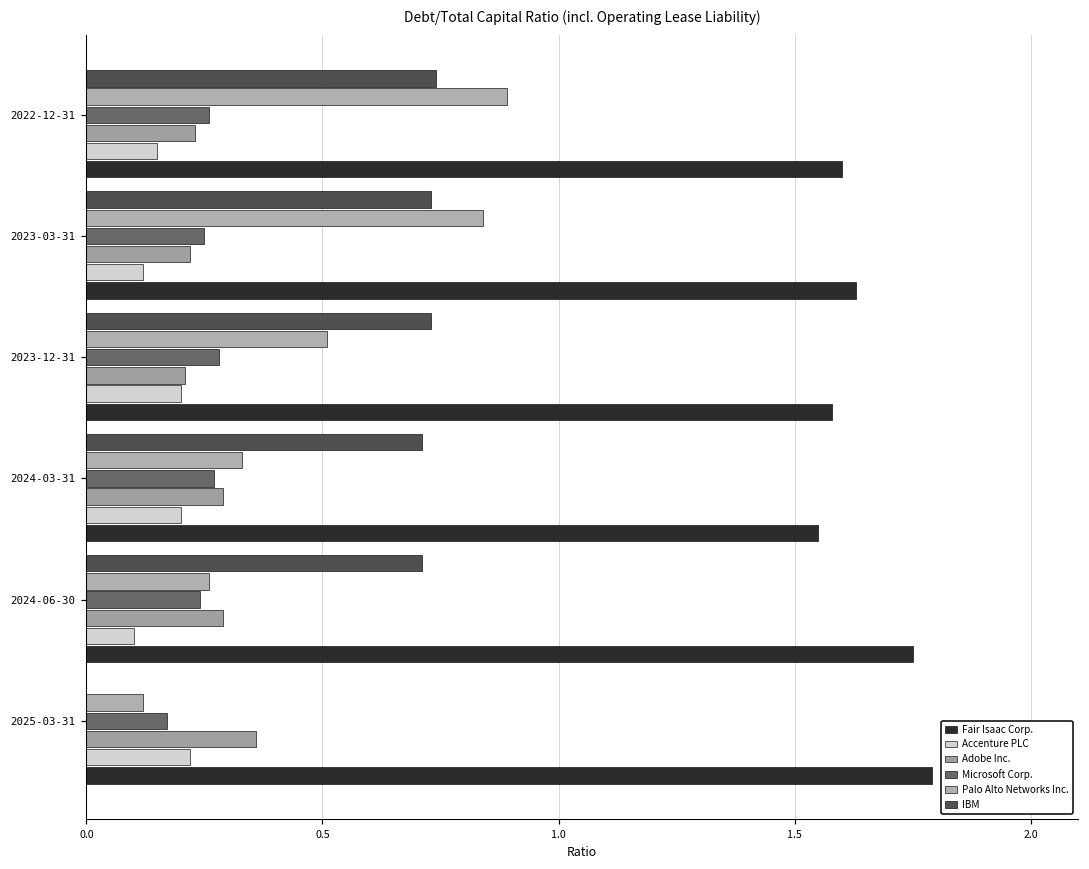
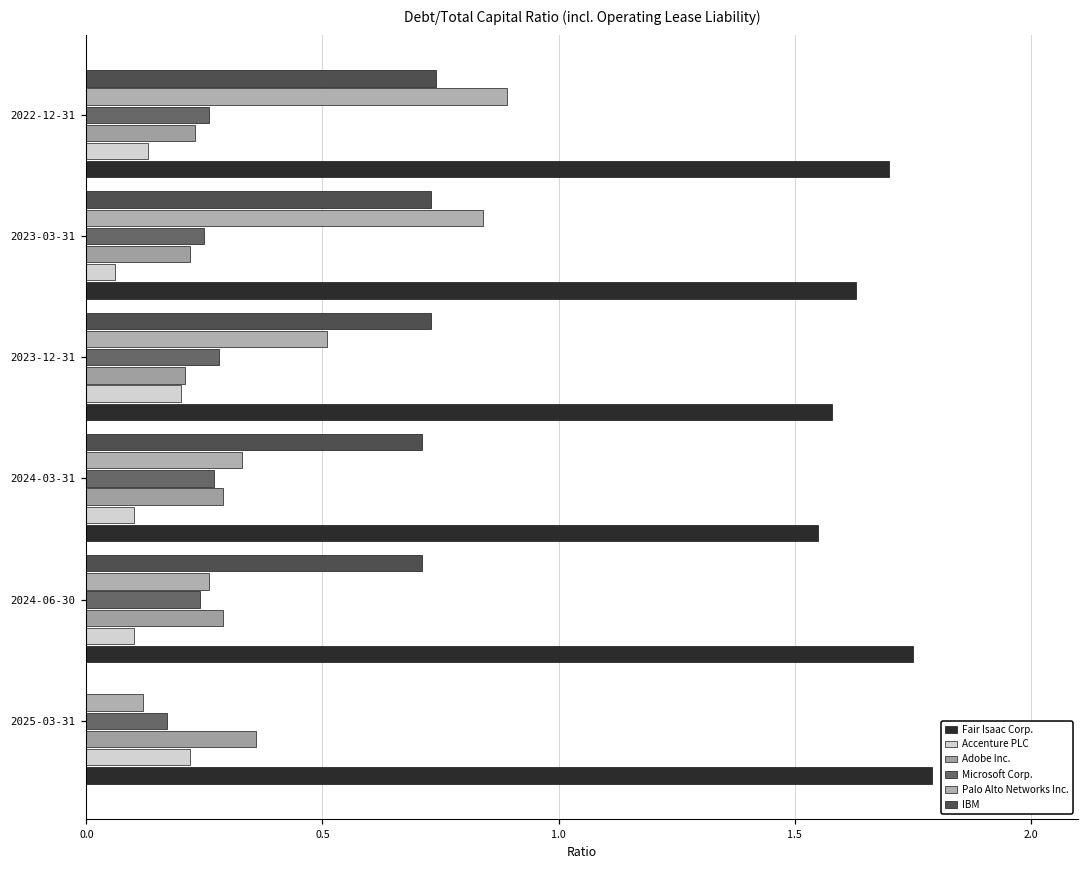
  {
    "Fair Isaac Corp.": {
-     "2022-12-31": 1.6,
+     "2022-12-31": 1.7,
      "2023-03-31": 1.63,
      "2023-12-31": 1.58,
      "2024-03-31": 1.55,
      "2024-06-30": 1.75,
      "2025-03-31": 1.79
    },
    "Accenture PLC": {
-     "2022-12-31": 0.15,
-     "2023-03-31": 0.12,
+     "2022-12-31": 0.13,
+     "2023-03-31": 0.06,
      "2023-12-31": 0.20,
-     "2024-03-31": 0.2,
+     "2024-03-31": 0.1,
      "2024-06-30": 0.10,
      "2025-03-31": 0.22
    }
  }
